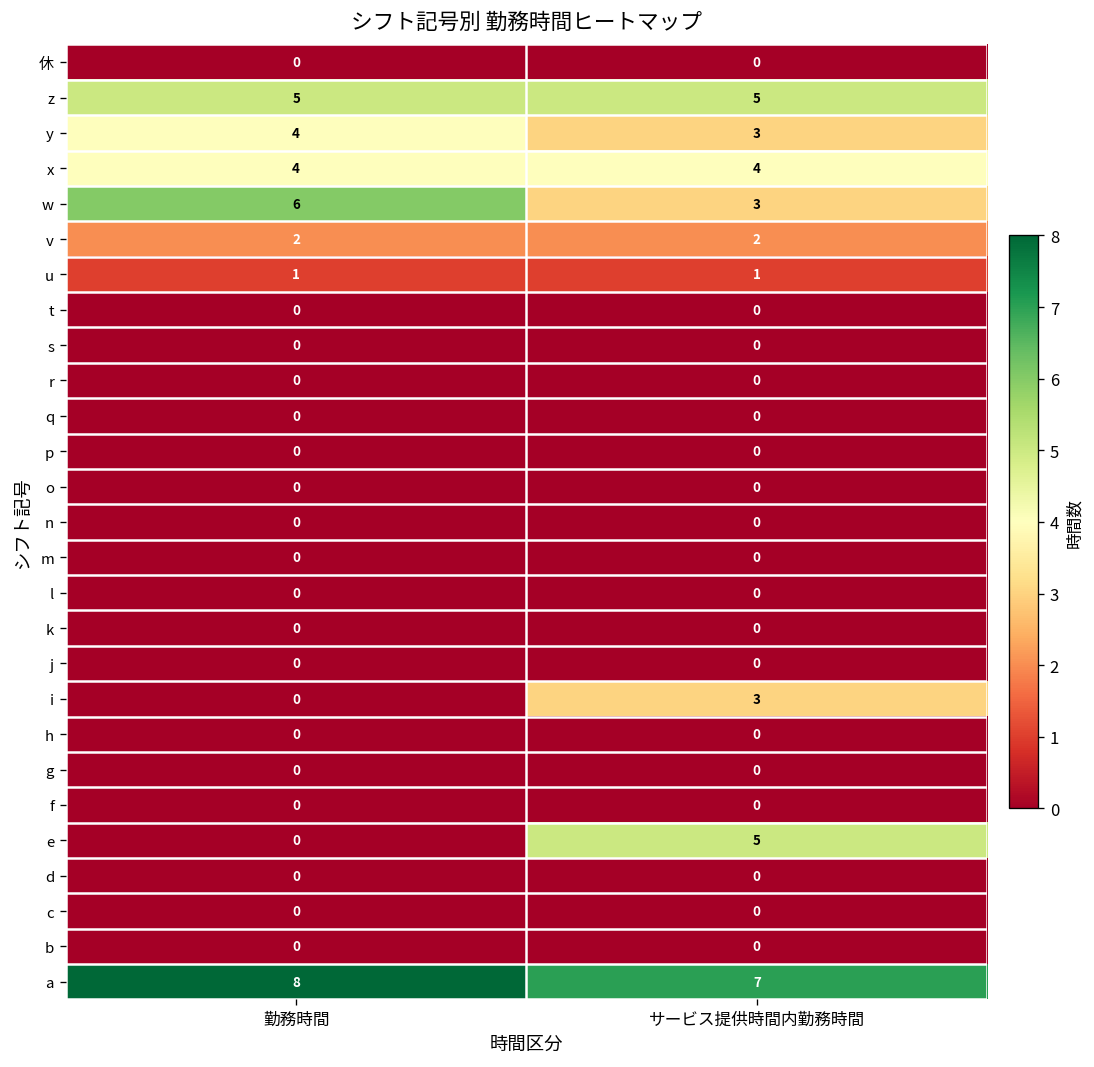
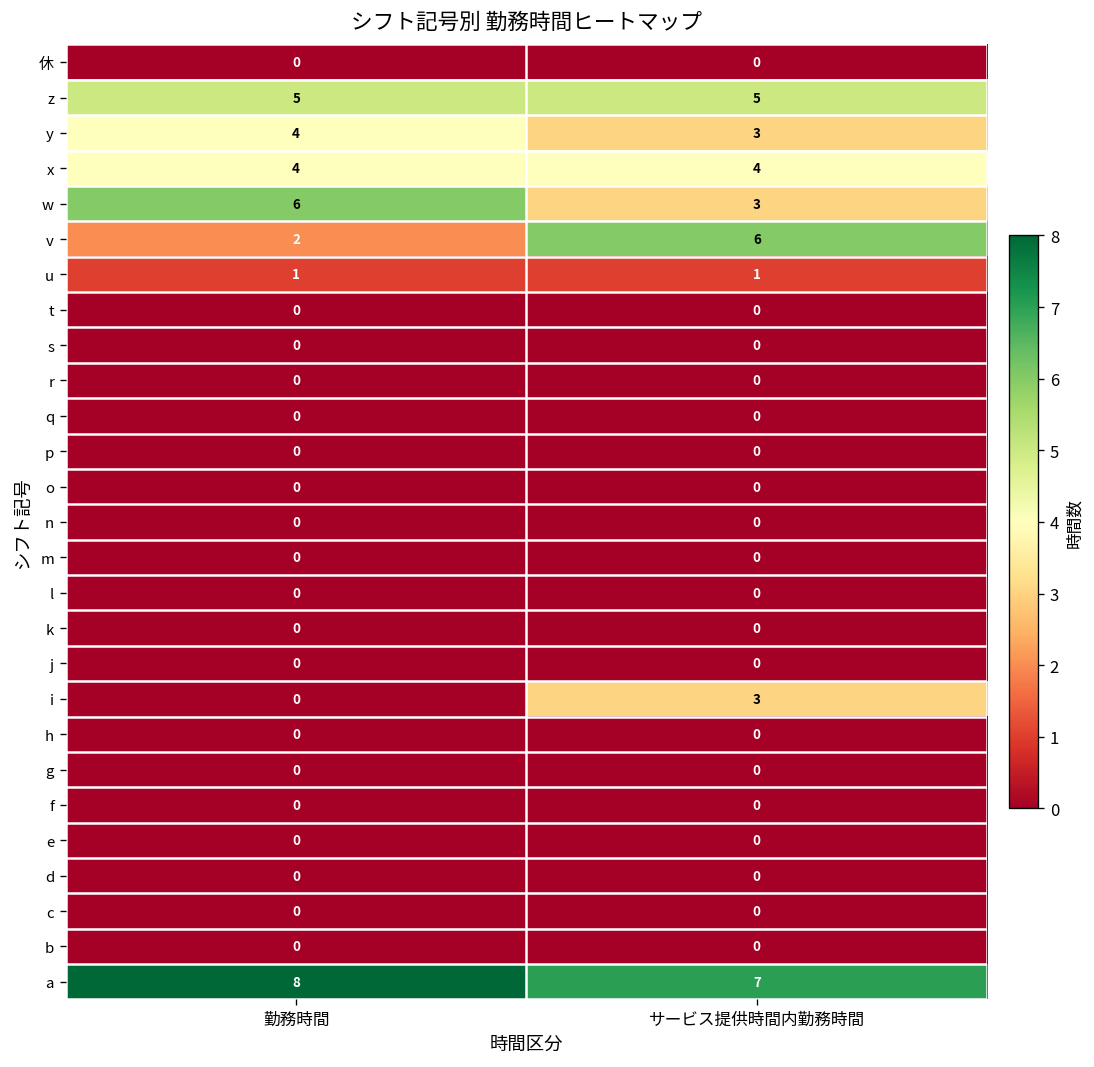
  {
    "休": {
      "勤務時間": 0,
      "サービス提供時間内勤務時間": 0
    },
    "z": {
      "勤務時間": 5,
      "サービス提供時間内勤務時間": 5
    },
    "y": {
      "勤務時間": 4,
      "サービス提供時間内勤務時間": 3
    },
    "x": {
      "勤務時間": 4,
      "サービス提供時間内勤務時間": 4
    },
    "w": {
      "勤務時間": 6,
      "サービス提供時間内勤務時間": 3
    },
    "v": {
      "勤務時間": 2,
-     "サービス提供時間内勤務時間": 2
+     "サービス提供時間内勤務時間": 6
    },
    "u": {
      "勤務時間": 1,
      "サービス提供時間内勤務時間": 1
    },
    "t": {
      "勤務時間": 0,
      "サービス提供時間内勤務時間": 0
    },
    "s": {
      "勤務時間": 0,
      "サービス提供時間内勤務時間": 0
    },
    "r": {
      "勤務時間": 0,
      "サービス提供時間内勤務時間": 0
    },
    "q": {
      "勤務時間": 0,
      "サービス提供時間内勤務時間": 0
    },
    "p": {
      "勤務時間": 0,
      "サービス提供時間内勤務時間": 0
    },
    "o": {
      "勤務時間": 0,
      "サービス提供時間内勤務時間": 0
    },
    "n": {
      "勤務時間": 0,
      "サービス提供時間内勤務時間": 0
    },
    "m": {
      "勤務時間": 0,
      "サービス提供時間内勤務時間": 0
    },
    "l": {
      "勤務時間": 0,
      "サービス提供時間内勤務時間": 0
    },
    "k": {
      "勤務時間": 0,
      "サービス提供時間内勤務時間": 0
    },
    "j": {
      "勤務時間": 0,
      "サービス提供時間内勤務時間": 0
    },
    "i": {
      "勤務時間": 0,
      "サービス提供時間内勤務時間": 3
    },
    "h": {
      "勤務時間": 0,
      "サービス提供時間内勤務時間": 0
    },
    "g": {
      "勤務時間": 0,
      "サービス提供時間内勤務時間": 0
    },
    "f": {
      "勤務時間": 0,
      "サービス提供時間内勤務時間": 0
    },
    "e": {
      "勤務時間": 0,
-     "サービス提供時間内勤務時間": 5
+     "サービス提供時間内勤務時間": 0
    },
    "d": {
      "勤務時間": 0,
      "サービス提供時間内勤務時間": 0
    },
    "c": {
      "勤務時間": 0,
      "サービス提供時間内勤務時間": 0
    },
    "b": {
      "勤務時間": 0,
      "サービス提供時間内勤務時間": 0
    },
    "a": {
      "勤務時間": 8,
      "サービス提供時間内勤務時間": 7
    }
  }
